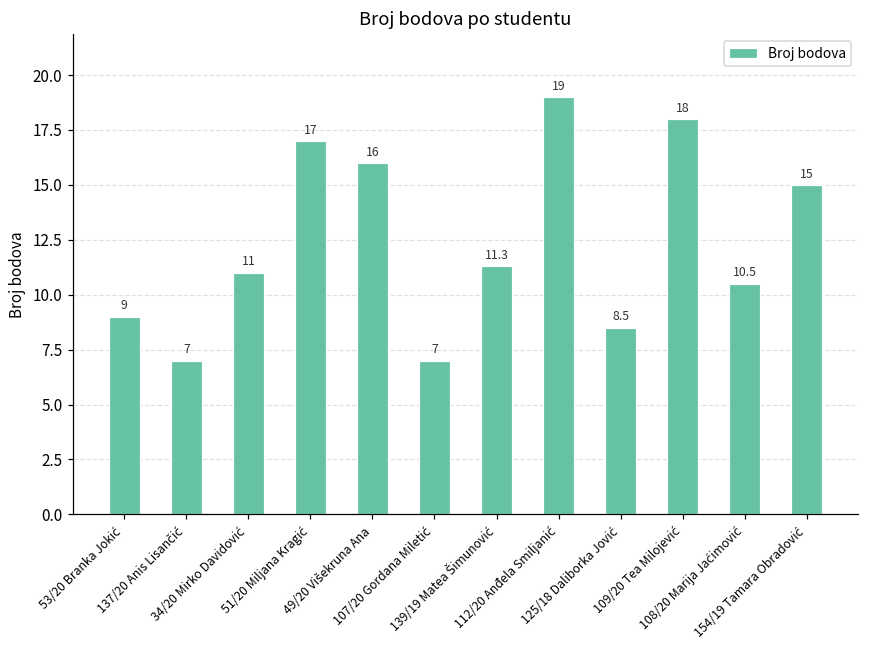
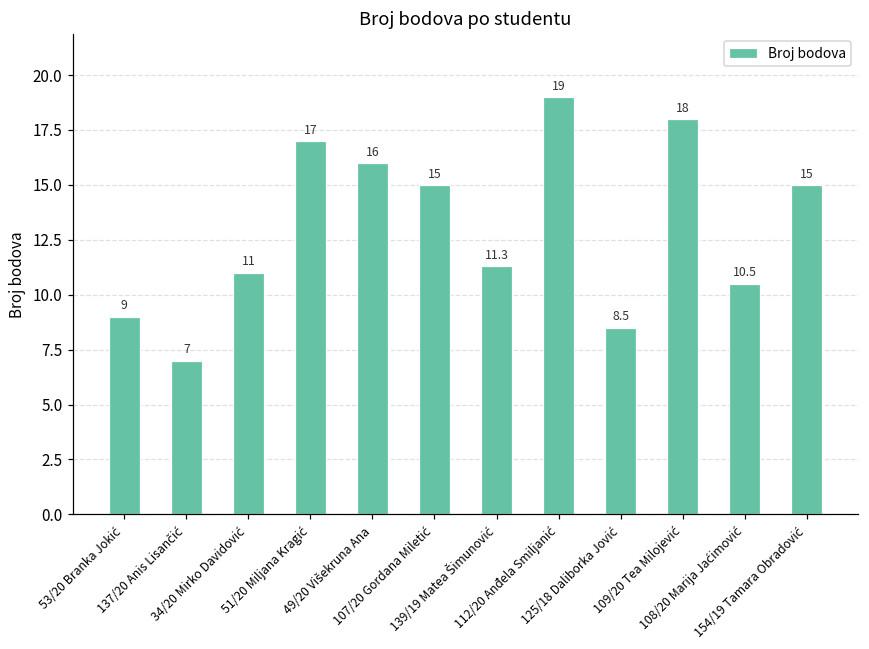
  {
    "53/20 Branka Jokić": 9,
    "137/20 Anis Lisančić": 7,
    "34/20 Mirko Davidović": 11,
    "51/20 Miljana Kragić": 17,
    "49/20 Višekruna Ana": 16,
-   "107/20 Gordana Miletić": 7,
+   "107/20 Gordana Miletić": 15,
    "139/19 Matea Šimunović": 11.3,
    "112/20 Anđela Smiljanić": 19,
    "125/18 Daliborka Jović": 8.5,
    "109/20 Tea Milojević": 18,
    "108/20 Marija Jaćimović": 10.5,
    "154/19 Tamara Obradović": 15
  }
